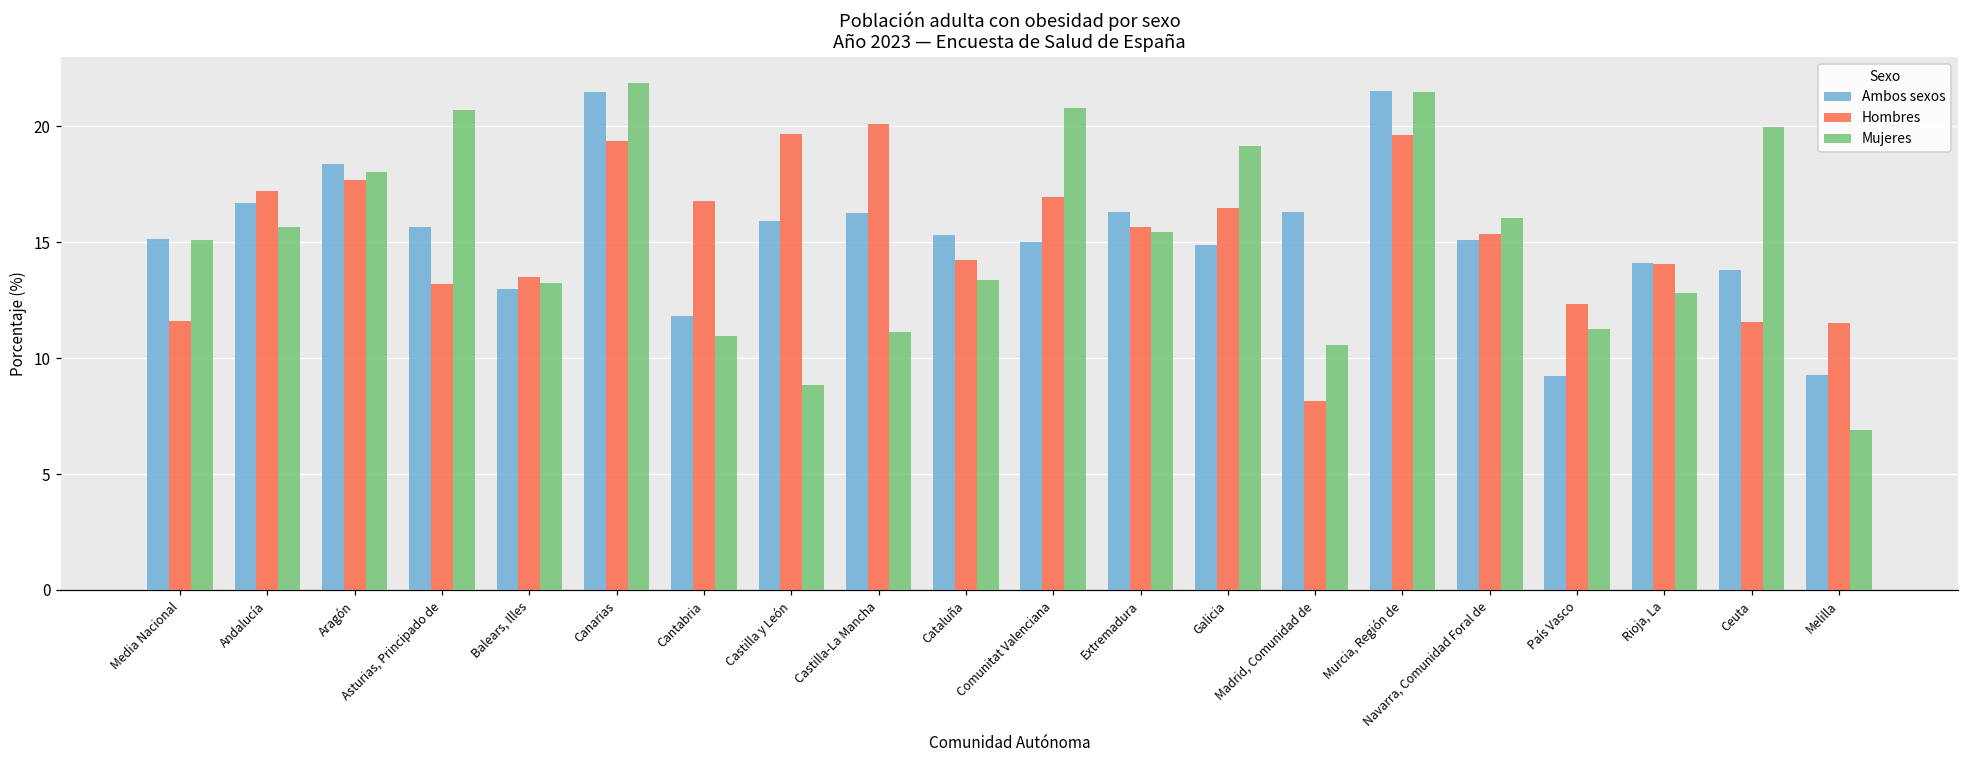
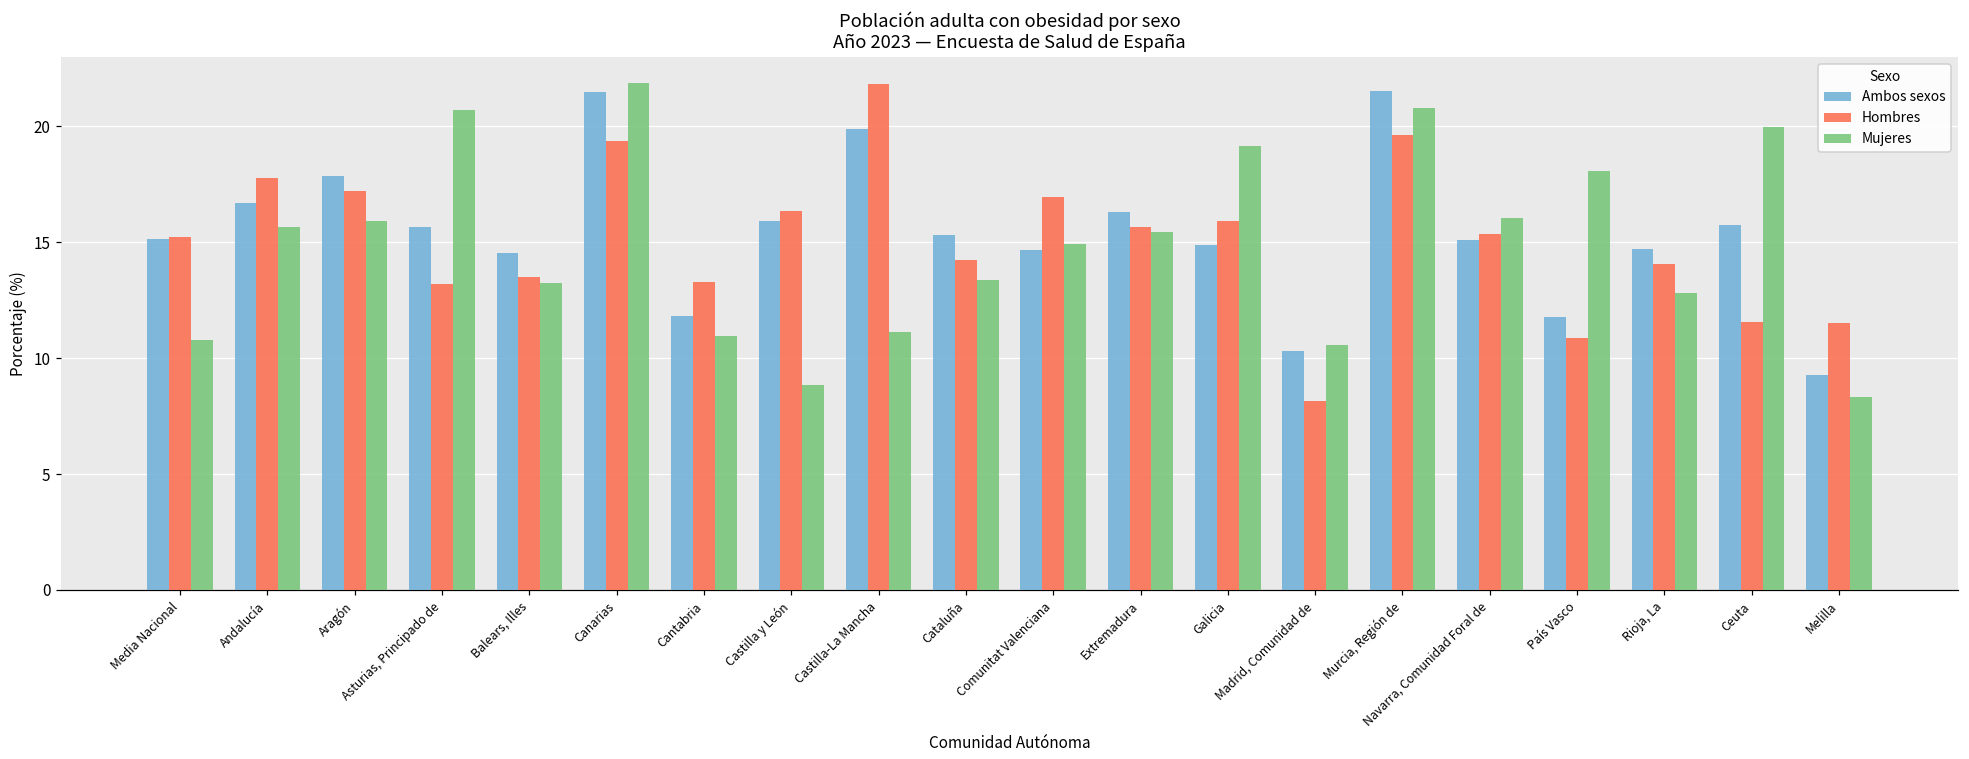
  {
    "Ambos sexos": {
      "Media Nacional": 15.2,
      "Andalucía": 16.7,
-     "Aragón": 18.4,
+     "Aragón": 17.9,
      "Asturias, Principado de": 15.7,
-     "Balears, Illes": 13.0,
+     "Balears, Illes": 14.5,
      "Canarias": 21.5,
      "Cantabria": 11.8,
      "Castilla y León": 15.9,
-     "Castilla-La Mancha": 16.3,
+     "Castilla-La Mancha": 19.9,
      "Cataluña": 15.3,
-     "Comunitat Valenciana": 15.0,
+     "Comunitat Valenciana": 14.6,
      "Extremadura": 16.3,
      "Galicia": 14.9,
-     "Madrid, Comunidad de": 16.3,
+     "Madrid, Comunidad de": 10.3,
      "Murcia, Región de": 21.5,
      "Navarra, Comunidad Foral de": 15.1,
-     "País Vasco": 9.2,
-     "Rioja, La": 14.1,
-     "Ceuta": 13.8,
+     "País Vasco": 11.8,
+     "Rioja, La": 14.7,
+     "Ceuta": 15.7,
      "Melilla": 9.3
    },
    "Hombres": {
-     "Media Nacional": 11.6,
-     "Andalucía": 17.2,
-     "Aragón": 17.7,
+     "Media Nacional": 15.2,
+     "Andalucía": 17.8,
+     "Aragón": 17.2,
      "Asturias, Principado de": 13.2,
      "Balears, Illes": 13.5,
      "Canarias": 19.4,
-     "Cantabria": 16.8,
-     "Castilla y León": 19.7,
-     "Castilla-La Mancha": 20.1,
+     "Cantabria": 13.3,
+     "Castilla y León": 16.4,
+     "Castilla-La Mancha": 21.8,
      "Cataluña": 14.2,
      "Comunitat Valenciana": 16.9,
      "Extremadura": 15.7,
-     "Galicia": 16.5,
+     "Galicia": 15.9,
      "Madrid, Comunidad de": 8.2,
      "Murcia, Región de": 19.6,
      "Navarra, Comunidad Foral de": 15.3,
-     "País Vasco": 12.3,
+     "País Vasco": 10.9,
      "Rioja, La": 14.1,
      "Ceuta": 11.6,
      "Melilla": 11.5
    },
    "Mujeres": {
-     "Media Nacional": 15.1,
+     "Media Nacional": 10.8,
      "Andalucía": 15.7,
-     "Aragón": 18.0,
+     "Aragón": 15.9,
      "Asturias, Principado de": 20.7,
      "Balears, Illes": 13.2,
      "Canarias": 21.9,
      "Cantabria": 11.0,
      "Castilla y León": 8.8,
      "Castilla-La Mancha": 11.1,
      "Cataluña": 13.4,
-     "Comunitat Valenciana": 20.8,
+     "Comunitat Valenciana": 14.9,
      "Extremadura": 15.4,
      "Galicia": 19.2,
      "Madrid, Comunidad de": 10.6,
-     "Murcia, Región de": 21.5,
+     "Murcia, Región de": 20.8,
      "Navarra, Comunidad Foral de": 16.0,
-     "País Vasco": 11.3,
+     "País Vasco": 18.1,
      "Rioja, La": 12.8,
      "Ceuta": 20.0,
-     "Melilla": 6.9
+     "Melilla": 8.3
    }
  }
